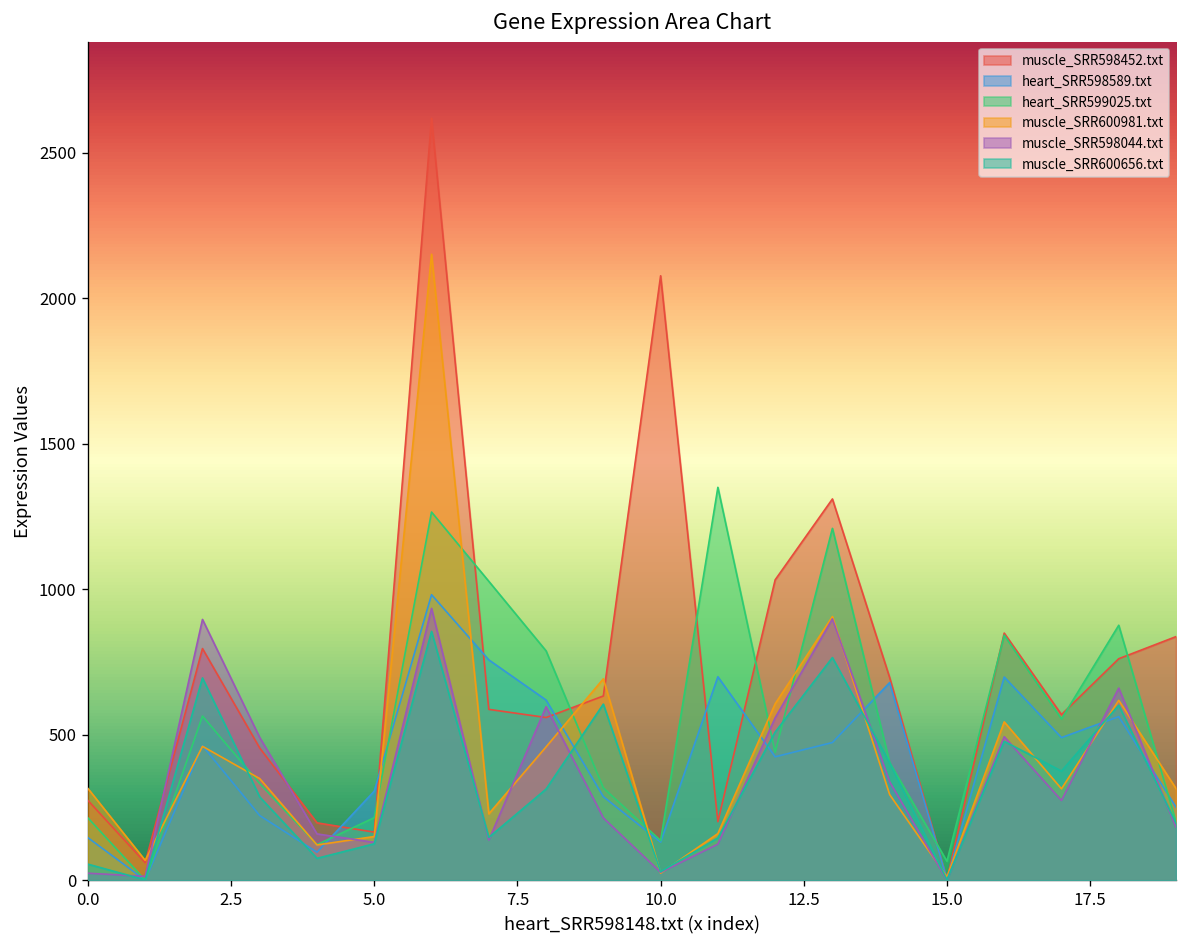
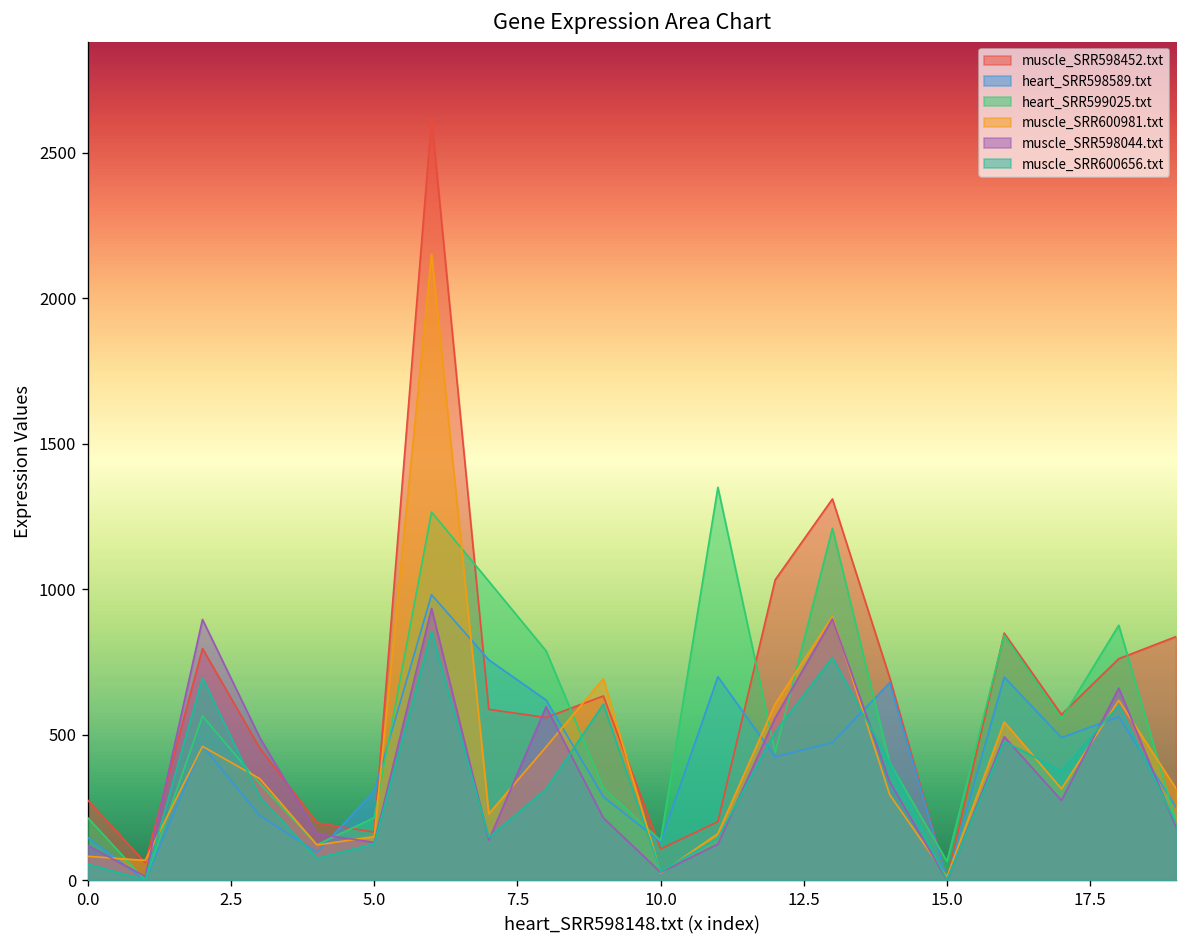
  {
    "muscle_SRR598452.txt": {
      "0.0": 280,
      "5.0": 170,
-     "10.0": 2080
+     "10.0": 110
    },
    "muscle_SRR600981.txt": {
-     "0.0": 320,
+     "0.0": 80,
      "5.0": 150
    },
    "muscle_SRR598044.txt": {
-     "0.0": 30
+     "0.0": 120
    }
  }
